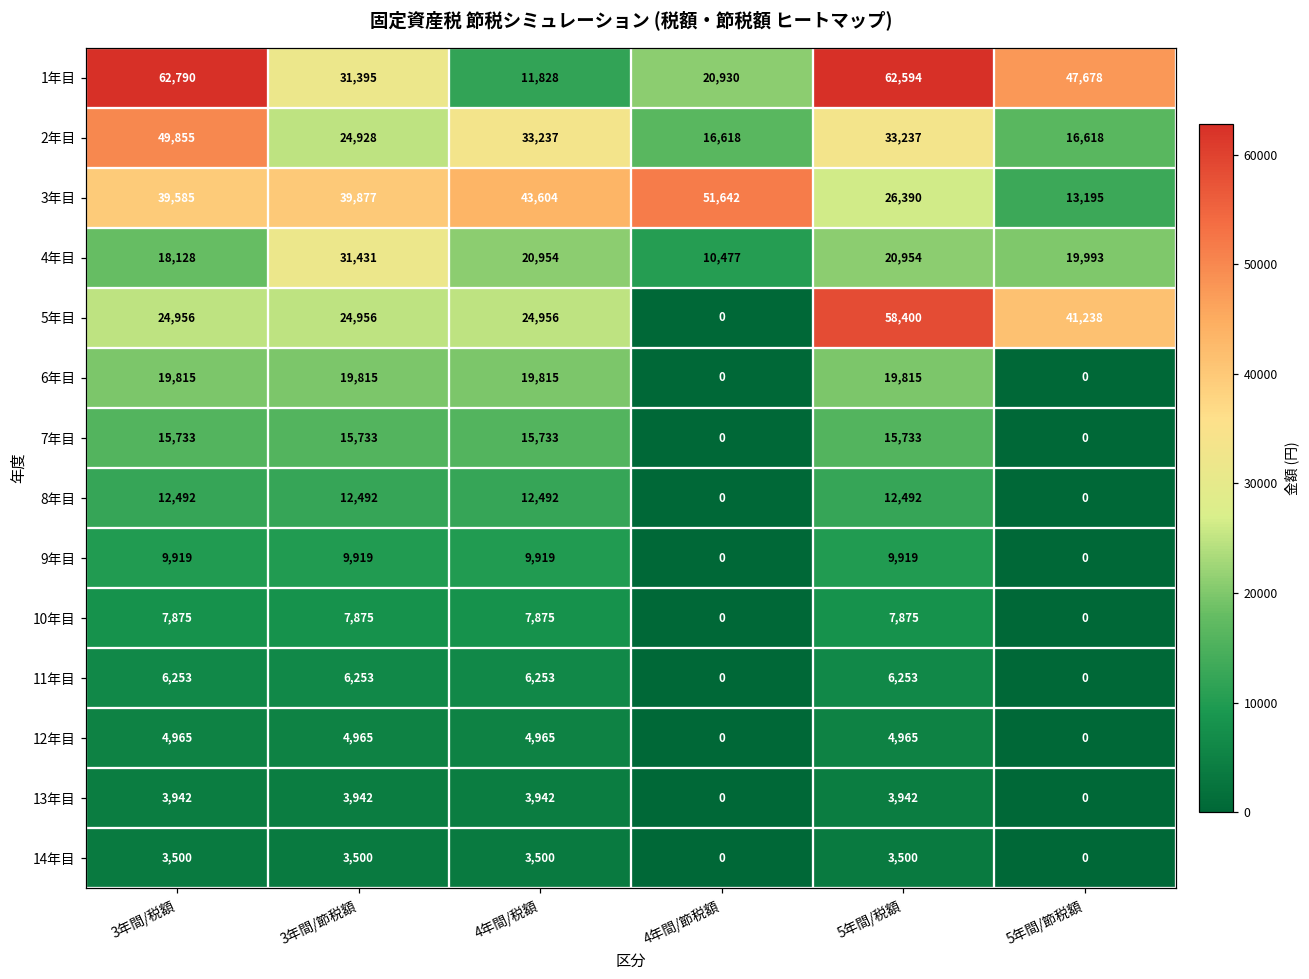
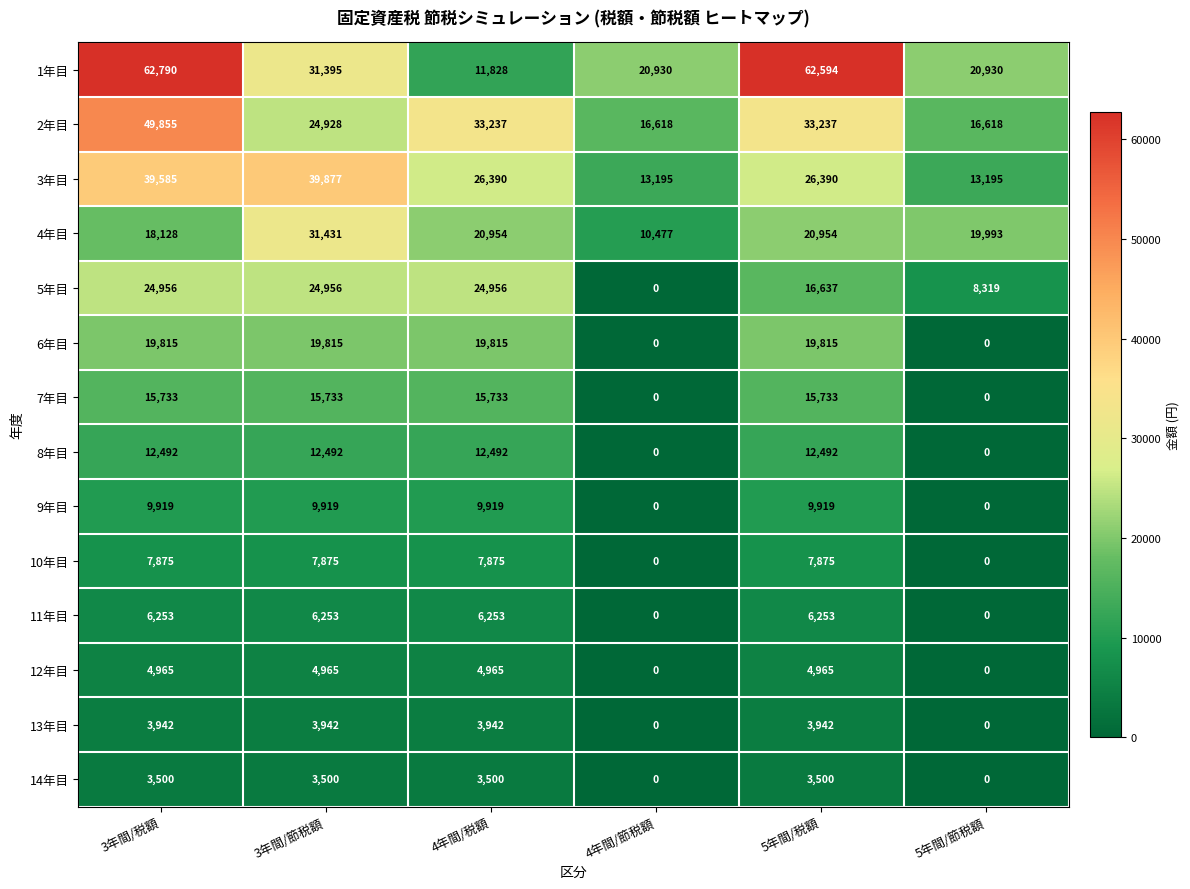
  {
    "1年目": {
      "3年間/税額": "62,790",
      "3年間/節税額": "31,395",
      "4年間/税額": "11,828",
      "4年間/節税額": "20,930",
      "5年間/税額": "62,594",
-     "5年間/節税額": "47,678"
+     "5年間/節税額": "20,930"
    },
    "2年目": {
      "3年間/税額": "49,855",
      "3年間/節税額": "24,928",
      "4年間/税額": "33,237",
      "4年間/節税額": "16,618",
      "5年間/税額": "33,237",
      "5年間/節税額": "16,618"
    },
    "3年目": {
      "3年間/税額": "39,585",
      "3年間/節税額": "39,877",
-     "4年間/税額": "43,604",
-     "4年間/節税額": "51,642",
+     "4年間/税額": "26,390",
+     "4年間/節税額": "13,195",
      "5年間/税額": "26,390",
      "5年間/節税額": "13,195"
    },
    "4年目": {
      "3年間/税額": "18,128",
      "3年間/節税額": "31,431",
      "4年間/税額": "20,954",
      "4年間/節税額": "10,477",
      "5年間/税額": "20,954",
      "5年間/節税額": "19,993"
    },
    "5年目": {
      "3年間/税額": "24,956",
      "3年間/節税額": "24,956",
      "4年間/税額": "24,956",
      "4年間/節税額": "0",
-     "5年間/税額": "58,400",
-     "5年間/節税額": "41,238"
+     "5年間/税額": "16,637",
+     "5年間/節税額": "8,319"
    },
    "6年目": {
      "3年間/税額": "19,815",
      "3年間/節税額": "19,815",
      "4年間/税額": "19,815",
      "4年間/節税額": "0",
      "5年間/税額": "19,815",
      "5年間/節税額": "0"
    },
    "7年目": {
      "3年間/税額": "15,733",
      "3年間/節税額": "15,733",
      "4年間/税額": "15,733",
      "4年間/節税額": "0",
      "5年間/税額": "15,733",
      "5年間/節税額": "0"
    },
    "8年目": {
      "3年間/税額": "12,492",
      "3年間/節税額": "12,492",
      "4年間/税額": "12,492",
      "4年間/節税額": "0",
      "5年間/税額": "12,492",
      "5年間/節税額": "0"
    },
    "9年目": {
      "3年間/税額": "9,919",
      "3年間/節税額": "9,919",
      "4年間/税額": "9,919",
      "4年間/節税額": "0",
      "5年間/税額": "9,919",
      "5年間/節税額": "0"
    },
    "10年目": {
      "3年間/税額": "7,875",
      "3年間/節税額": "7,875",
      "4年間/税額": "7,875",
      "4年間/節税額": "0",
      "5年間/税額": "7,875",
      "5年間/節税額": "0"
    },
    "11年目": {
      "3年間/税額": "6,253",
      "3年間/節税額": "6,253",
      "4年間/税額": "6,253",
      "4年間/節税額": "0",
      "5年間/税額": "6,253",
      "5年間/節税額": "0"
    },
    "12年目": {
      "3年間/税額": "4,965",
      "3年間/節税額": "4,965",
      "4年間/税額": "4,965",
      "4年間/節税額": "0",
      "5年間/税額": "4,965",
      "5年間/節税額": "0"
    },
    "13年目": {
      "3年間/税額": "3,942",
      "3年間/節税額": "3,942",
      "4年間/税額": "3,942",
      "4年間/節税額": "0",
      "5年間/税額": "3,942",
      "5年間/節税額": "0"
    },
    "14年目": {
      "3年間/税額": "3,500",
      "3年間/節税額": "3,500",
      "4年間/税額": "3,500",
      "4年間/節税額": "0",
      "5年間/税額": "3,500",
      "5年間/節税額": "0"
    }
  }
